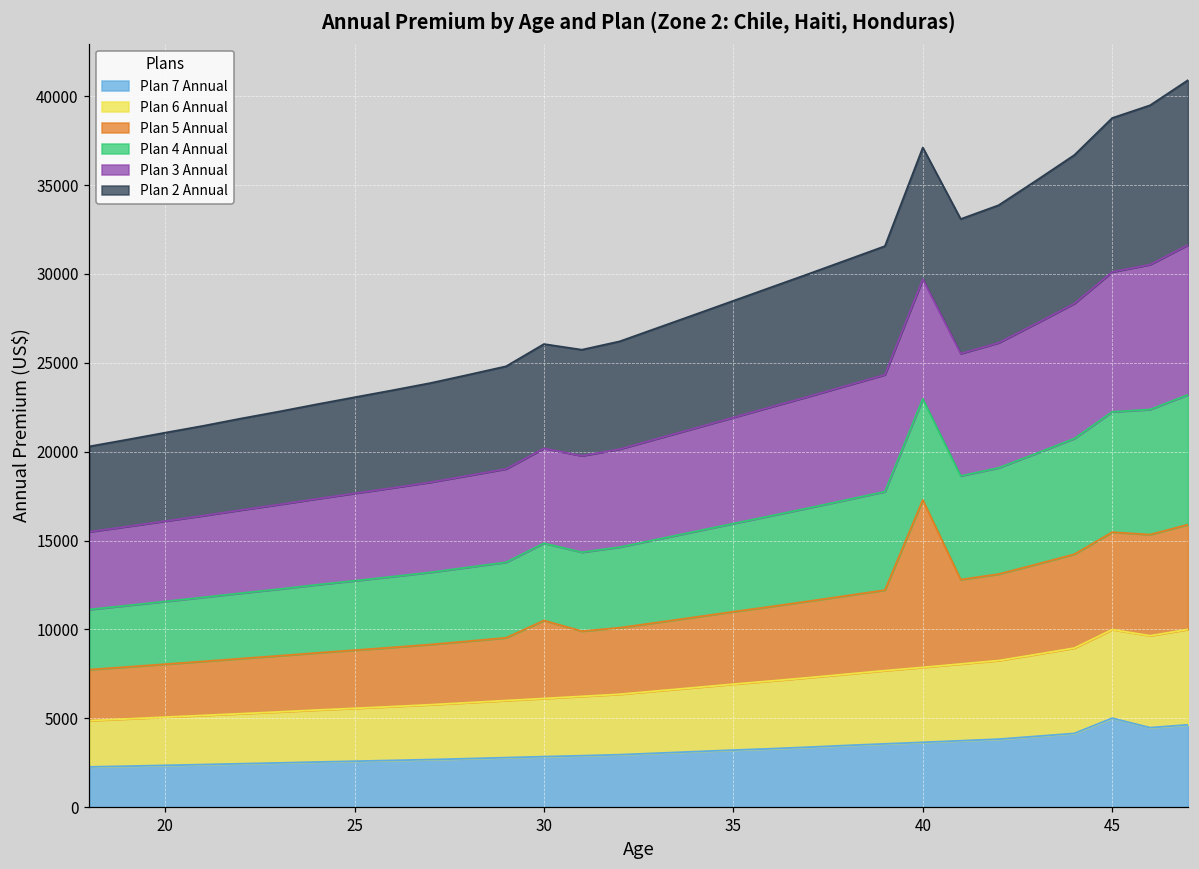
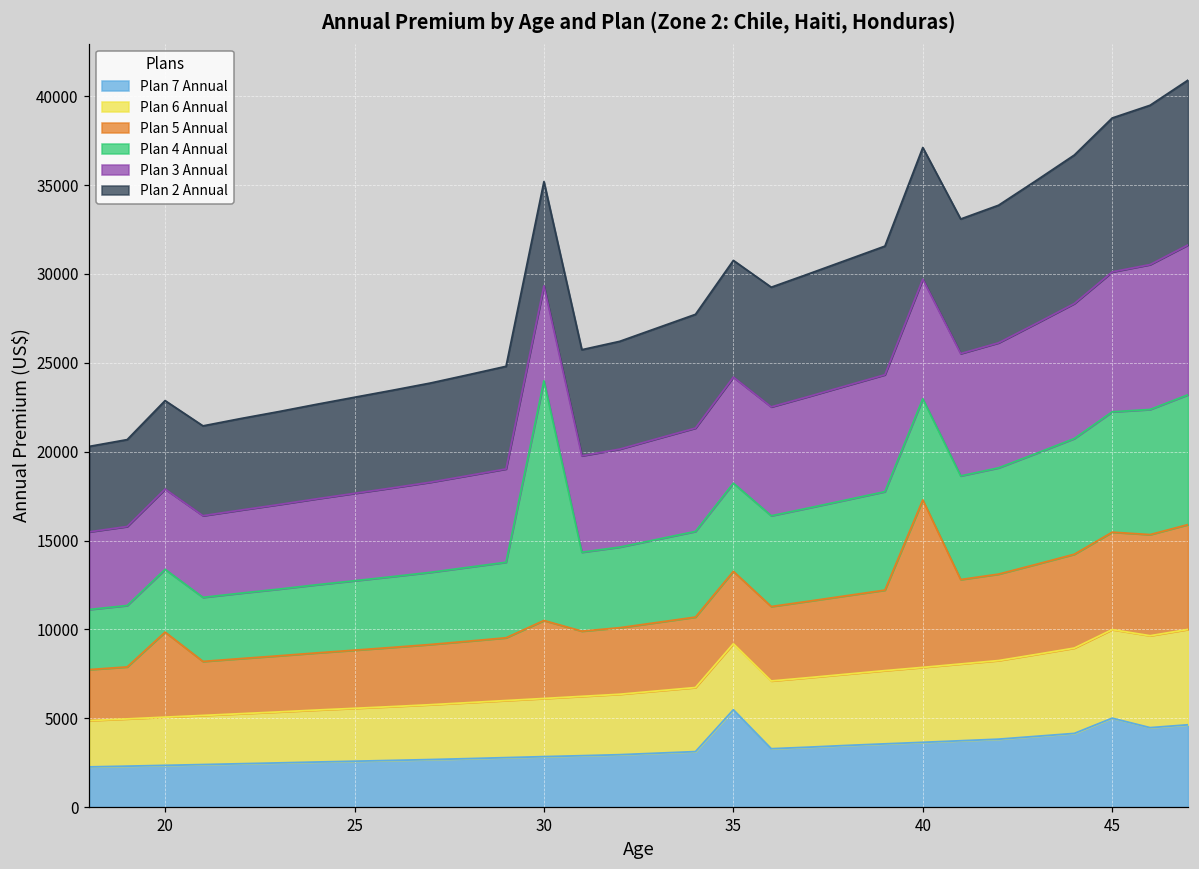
  {
    "Plan 7 Annual": {
      "20": 2300,
      "25": 2600,
      "30": 2800,
-     "35": 3200,
+     "35": 5500,
      "40": 3600,
      "45": 5000
    },
    "Plan 6 Annual": {
      "20": 2700,
      "25": 3000,
      "30": 3300,
      "35": 3700,
      "40": 4200,
      "45": 5000
    },
    "Plan 5 Annual": {
-     "20": 3000,
+     "20": 4800,
      "25": 3300,
      "30": 4400,
      "35": 4100,
      "40": 9400,
      "45": 5500
    },
    "Plan 4 Annual": {
      "20": 3500,
      "25": 3900,
-     "30": 4300,
+     "30": 13500,
      "35": 5000,
      "40": 5700,
      "45": 6800
    },
    "Plan 3 Annual": {
      "20": 4500,
      "25": 4900,
      "30": 5300,
      "35": 6000,
      "40": 6700,
      "45": 7900
    },
    "Plan 2 Annual": {
      "20": 5000,
      "25": 5400,
      "30": 5900,
      "35": 6600,
      "40": 7400,
      "45": 8700
    }
  }
